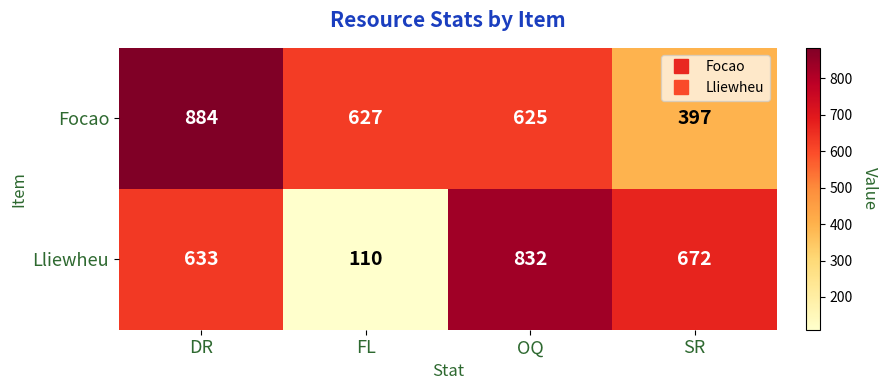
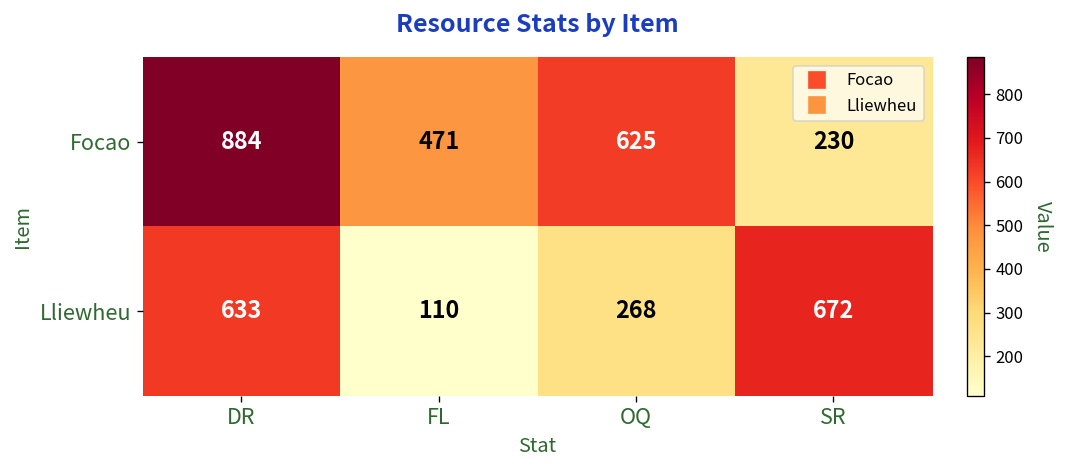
  {
    "Focao": {
      "DR": 884,
-     "FL": 627,
+     "FL": 471,
      "OQ": 625,
-     "SR": 397
+     "SR": 230
    },
    "Lliewheu": {
      "DR": 633,
      "FL": 110,
-     "OQ": 832,
+     "OQ": 268,
      "SR": 672
    }
  }
